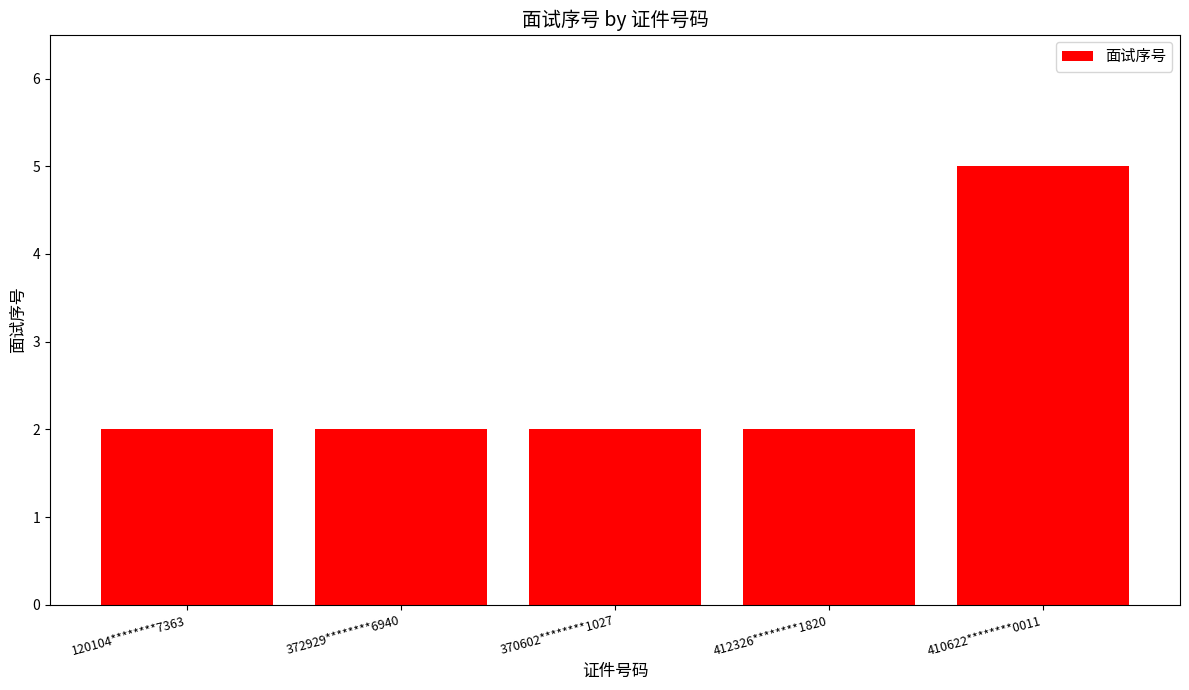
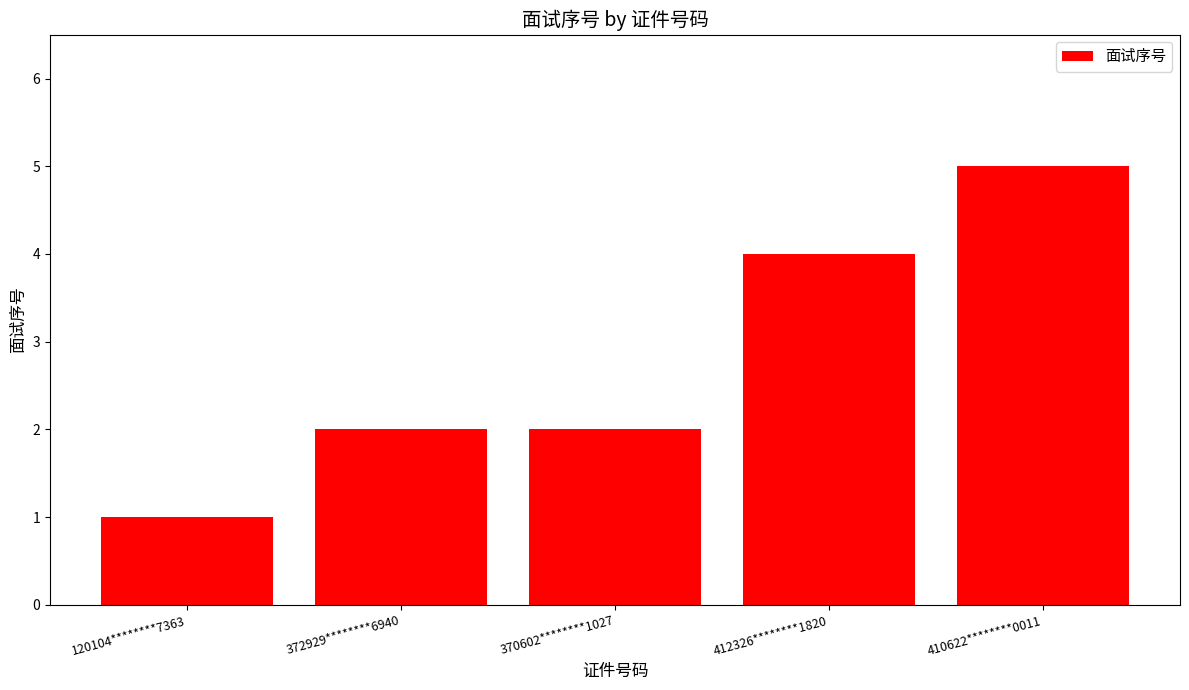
  {
-   "120104********7363": 2,
+   "120104********7363": 1,
    "372929********6940": 2,
    "370602********1027": 2,
-   "412326********1820": 2,
+   "412326********1820": 4,
    "410622********0011": 5
  }
